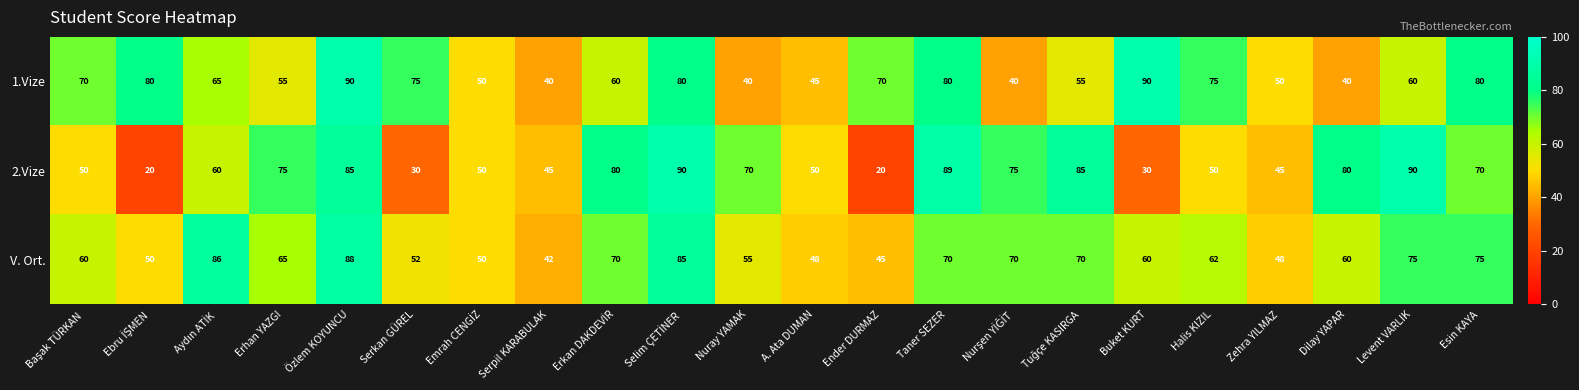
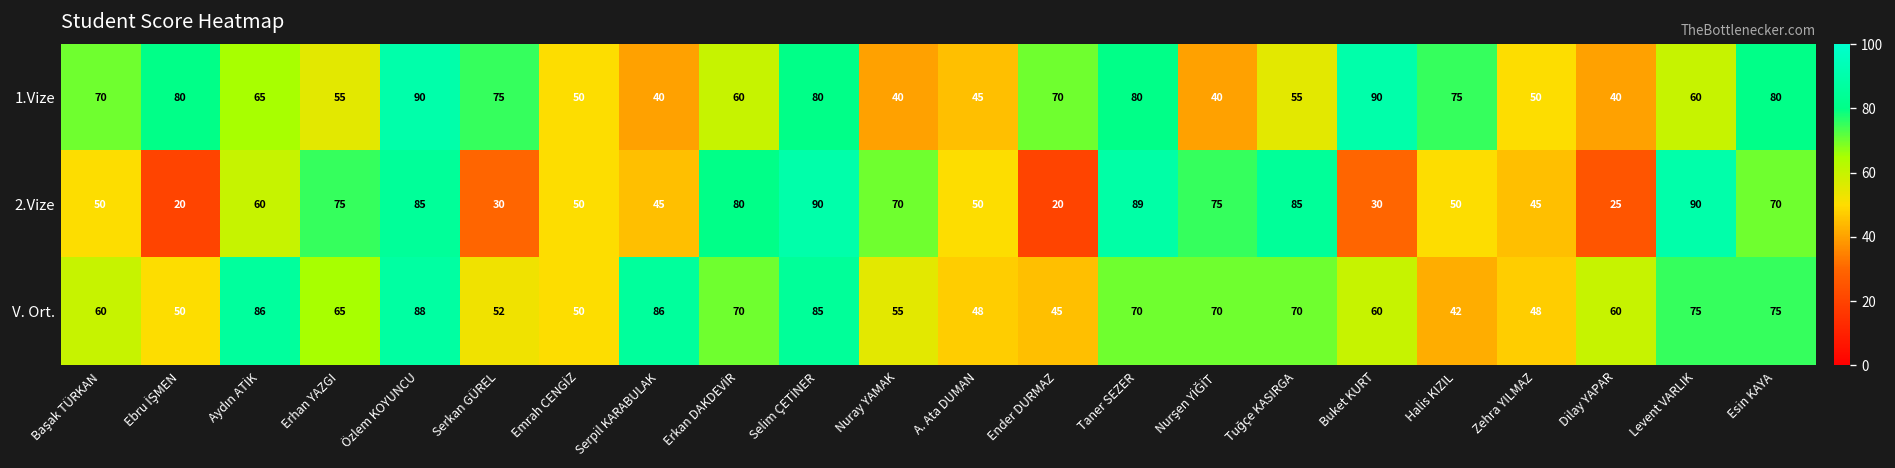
  {
    "1.Vize": {
      "Başak TÜRKAN": 70,
      "Ebru İŞMEN": 80,
      "Aydın ATİK": 65,
      "Erhan YAZGI": 55,
      "Özlem KOYUNCU": 90,
      "Serkan GÜREL": 75,
      "Emrah CENGİZ": 50,
      "Serpil KARABULAK": 40,
      "Erkan DAKDEVİR": 60,
      "Selim ÇETİNER": 80,
      "Nuray YAMAK": 40,
      "A. Ata DUMAN": 45,
      "Ender DURMAZ": 70,
      "Taner SEZER": 80,
      "Nurşen YİĞİT": 40,
      "Tuğçe KASIRGA": 55,
      "Buket KURT": 90,
      "Halis KIZIL": 75,
      "Zehra YILMAZ": 50,
      "Dilay YAPAR": 40,
      "Levent VARLIK": 60,
      "Esin KAYA": 80
    },
    "2.Vize": {
      "Başak TÜRKAN": 50,
      "Ebru İŞMEN": 20,
      "Aydın ATİK": 60,
      "Erhan YAZGI": 75,
      "Özlem KOYUNCU": 85,
      "Serkan GÜREL": 30,
      "Emrah CENGİZ": 50,
      "Serpil KARABULAK": 45,
      "Erkan DAKDEVİR": 80,
      "Selim ÇETİNER": 90,
      "Nuray YAMAK": 70,
      "A. Ata DUMAN": 50,
      "Ender DURMAZ": 20,
      "Taner SEZER": 89,
      "Nurşen YİĞİT": 75,
      "Tuğçe KASIRGA": 85,
      "Buket KURT": 30,
      "Halis KIZIL": 50,
      "Zehra YILMAZ": 45,
-     "Dilay YAPAR": 80,
+     "Dilay YAPAR": 25,
      "Levent VARLIK": 90,
      "Esin KAYA": 70
    },
    "V. Ort.": {
      "Başak TÜRKAN": 60,
      "Ebru İŞMEN": 50,
      "Aydın ATİK": 86,
      "Erhan YAZGI": 65,
      "Özlem KOYUNCU": 88,
      "Serkan GÜREL": 52,
      "Emrah CENGİZ": 50,
-     "Serpil KARABULAK": 42,
+     "Serpil KARABULAK": 86,
      "Erkan DAKDEVİR": 70,
      "Selim ÇETİNER": 85,
      "Nuray YAMAK": 55,
      "A. Ata DUMAN": 48,
      "Ender DURMAZ": 45,
      "Taner SEZER": 70,
      "Nurşen YİĞİT": 70,
      "Tuğçe KASIRGA": 70,
      "Buket KURT": 60,
-     "Halis KIZIL": 62,
+     "Halis KIZIL": 42,
      "Zehra YILMAZ": 48,
      "Dilay YAPAR": 60,
      "Levent VARLIK": 75,
      "Esin KAYA": 75
    }
  }
